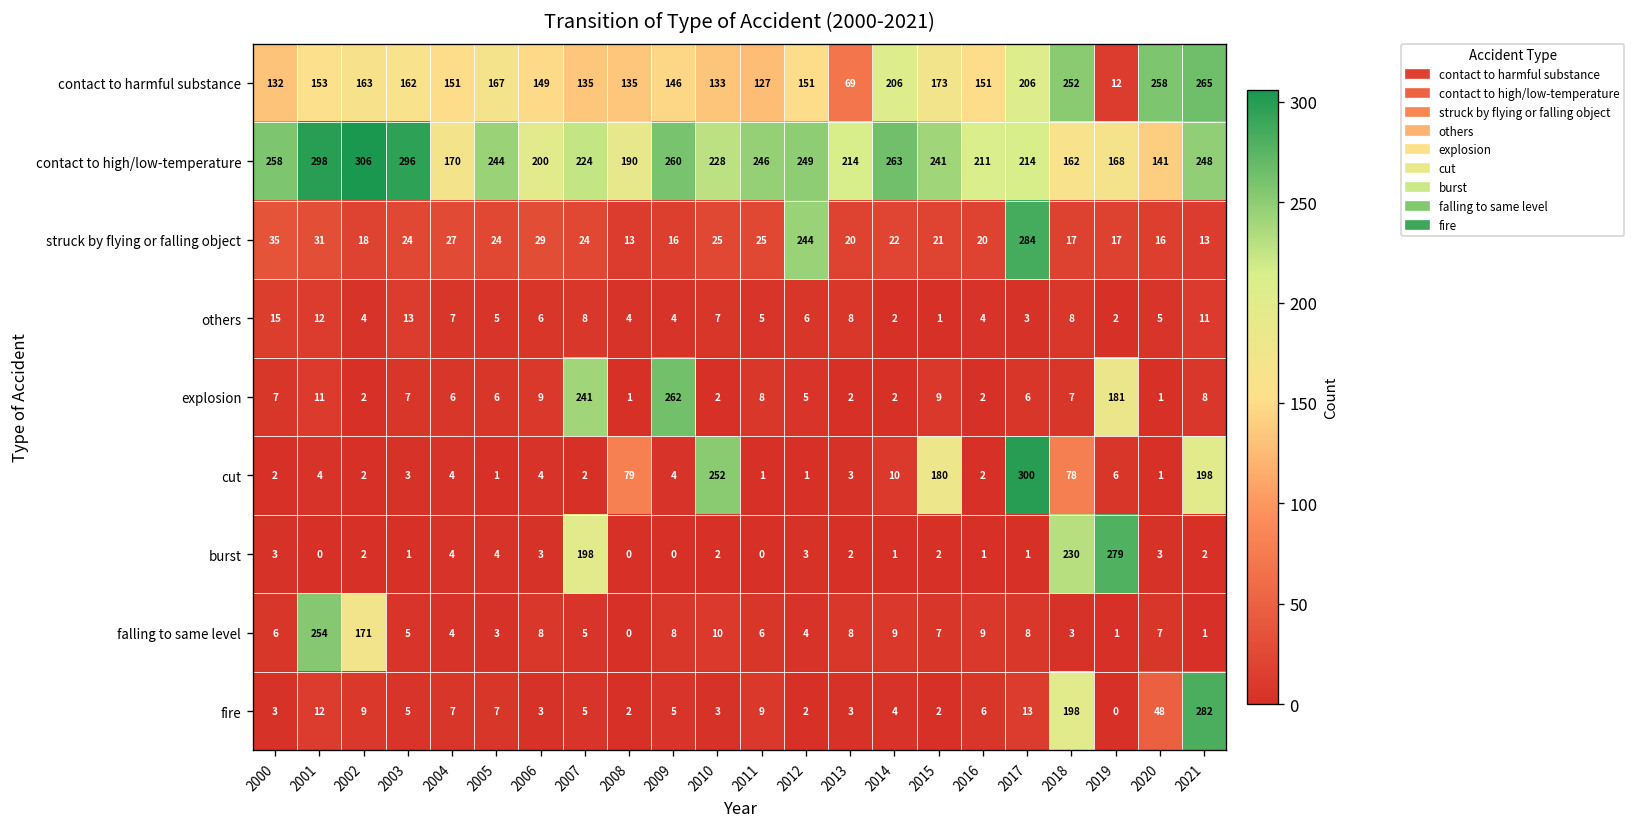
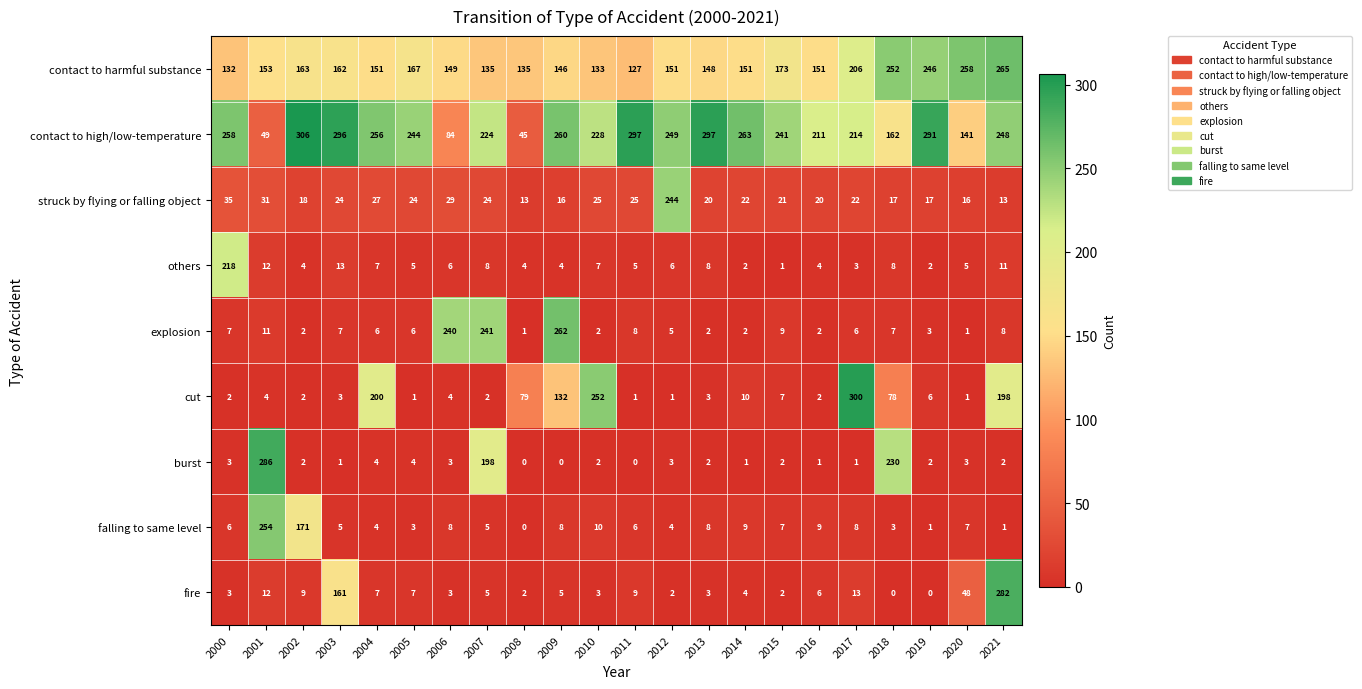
  {
    "contact to harmful substance": {
      "2000": 132,
      "2001": 153,
      "2002": 163,
      "2003": 162,
      "2004": 151,
      "2005": 167,
      "2006": 149,
      "2007": 135,
      "2008": 135,
      "2009": 146,
      "2010": 133,
      "2011": 127,
      "2012": 151,
-     "2013": 69,
-     "2014": 206,
+     "2013": 148,
+     "2014": 151,
      "2015": 173,
      "2016": 151,
      "2017": 206,
      "2018": 252,
-     "2019": 12,
+     "2019": 246,
      "2020": 258,
      "2021": 265
    },
    "contact to high/low-temperature": {
      "2000": 258,
-     "2001": 298,
+     "2001": 49,
      "2002": 306,
      "2003": 296,
-     "2004": 170,
+     "2004": 256,
      "2005": 244,
-     "2006": 200,
+     "2006": 84,
      "2007": 224,
-     "2008": 190,
+     "2008": 45,
      "2009": 260,
      "2010": 228,
-     "2011": 246,
+     "2011": 297,
      "2012": 249,
-     "2013": 214,
+     "2013": 297,
      "2014": 263,
      "2015": 241,
      "2016": 211,
      "2017": 214,
      "2018": 162,
-     "2019": 168,
+     "2019": 291,
      "2020": 141,
      "2021": 248
    },
    "struck by flying or falling object": {
      "2000": 35,
      "2001": 31,
      "2002": 18,
      "2003": 24,
      "2004": 27,
      "2005": 24,
      "2006": 29,
      "2007": 24,
      "2008": 13,
      "2009": 16,
      "2010": 25,
      "2011": 25,
      "2012": 244,
      "2013": 20,
      "2014": 22,
      "2015": 21,
      "2016": 20,
-     "2017": 284,
+     "2017": 22,
      "2018": 17,
      "2019": 17,
      "2020": 16,
      "2021": 13
    },
    "others": {
-     "2000": 15,
+     "2000": 218,
      "2001": 12,
      "2002": 4,
      "2003": 13,
      "2004": 7,
      "2005": 5,
      "2006": 6,
      "2007": 8,
      "2008": 4,
      "2009": 4,
      "2010": 7,
      "2011": 5,
      "2012": 6,
      "2013": 8,
      "2014": 2,
      "2015": 1,
      "2016": 4,
      "2017": 3,
      "2018": 8,
      "2019": 2,
      "2020": 5,
      "2021": 11
    },
    "explosion": {
      "2000": 7,
      "2001": 11,
      "2002": 2,
      "2003": 7,
      "2004": 6,
      "2005": 6,
-     "2006": 9,
+     "2006": 240,
      "2007": 241,
      "2008": 1,
      "2009": 262,
      "2010": 2,
      "2011": 8,
      "2012": 5,
      "2013": 2,
      "2014": 2,
      "2015": 9,
      "2016": 2,
      "2017": 6,
      "2018": 7,
-     "2019": 181,
+     "2019": 3,
      "2020": 1,
      "2021": 8
    },
    "cut": {
      "2000": 2,
      "2001": 4,
      "2002": 2,
      "2003": 3,
-     "2004": 4,
+     "2004": 200,
      "2005": 1,
      "2006": 4,
      "2007": 2,
      "2008": 79,
-     "2009": 4,
+     "2009": 132,
      "2010": 252,
      "2011": 1,
      "2012": 1,
      "2013": 3,
      "2014": 10,
-     "2015": 180,
+     "2015": 7,
      "2016": 2,
      "2017": 300,
      "2018": 78,
      "2019": 6,
      "2020": 1,
      "2021": 198
    },
    "burst": {
      "2000": 3,
-     "2001": 0,
+     "2001": 286,
      "2002": 2,
      "2003": 1,
      "2004": 4,
      "2005": 4,
      "2006": 3,
      "2007": 198,
      "2008": 0,
      "2009": 0,
      "2010": 2,
      "2011": 0,
      "2012": 3,
      "2013": 2,
      "2014": 1,
      "2015": 2,
      "2016": 1,
      "2017": 1,
      "2018": 230,
-     "2019": 279,
+     "2019": 2,
      "2020": 3,
      "2021": 2
    },
    "falling to same level": {
      "2000": 6,
      "2001": 254,
      "2002": 171,
      "2003": 5,
      "2004": 4,
      "2005": 3,
      "2006": 8,
      "2007": 5,
      "2008": 0,
      "2009": 8,
      "2010": 10,
      "2011": 6,
      "2012": 4,
      "2013": 8,
      "2014": 9,
      "2015": 7,
      "2016": 9,
      "2017": 8,
      "2018": 3,
      "2019": 1,
      "2020": 7,
      "2021": 1
    },
    "fire": {
      "2000": 3,
      "2001": 12,
      "2002": 9,
-     "2003": 5,
+     "2003": 161,
      "2004": 7,
      "2005": 7,
      "2006": 3,
      "2007": 5,
      "2008": 2,
      "2009": 5,
      "2010": 3,
      "2011": 9,
      "2012": 2,
      "2013": 3,
      "2014": 4,
      "2015": 2,
      "2016": 6,
      "2017": 13,
-     "2018": 198,
+     "2018": 0,
      "2019": 0,
      "2020": 48,
      "2021": 282
    }
  }
